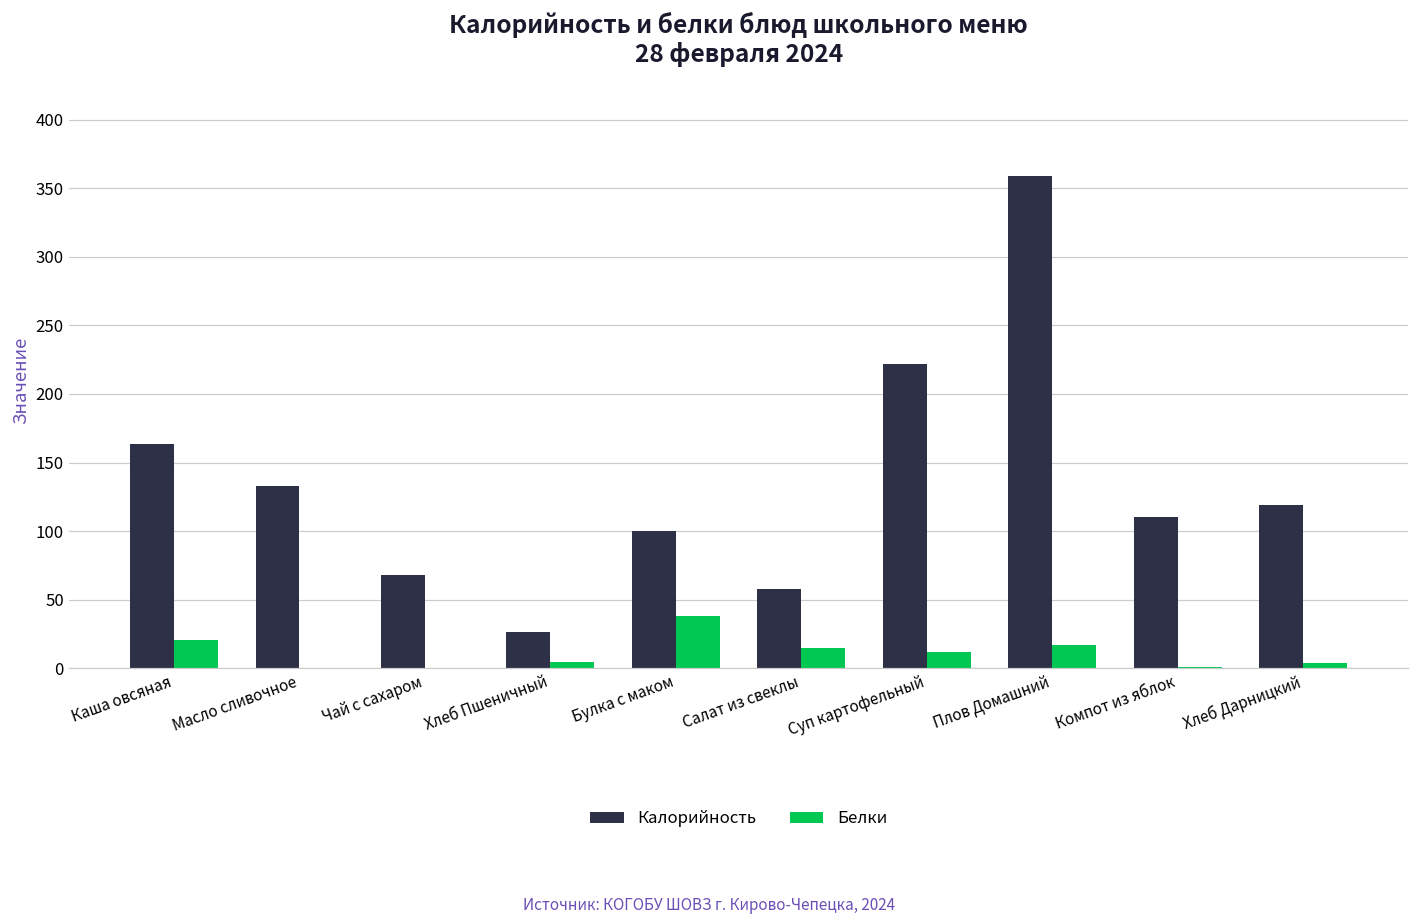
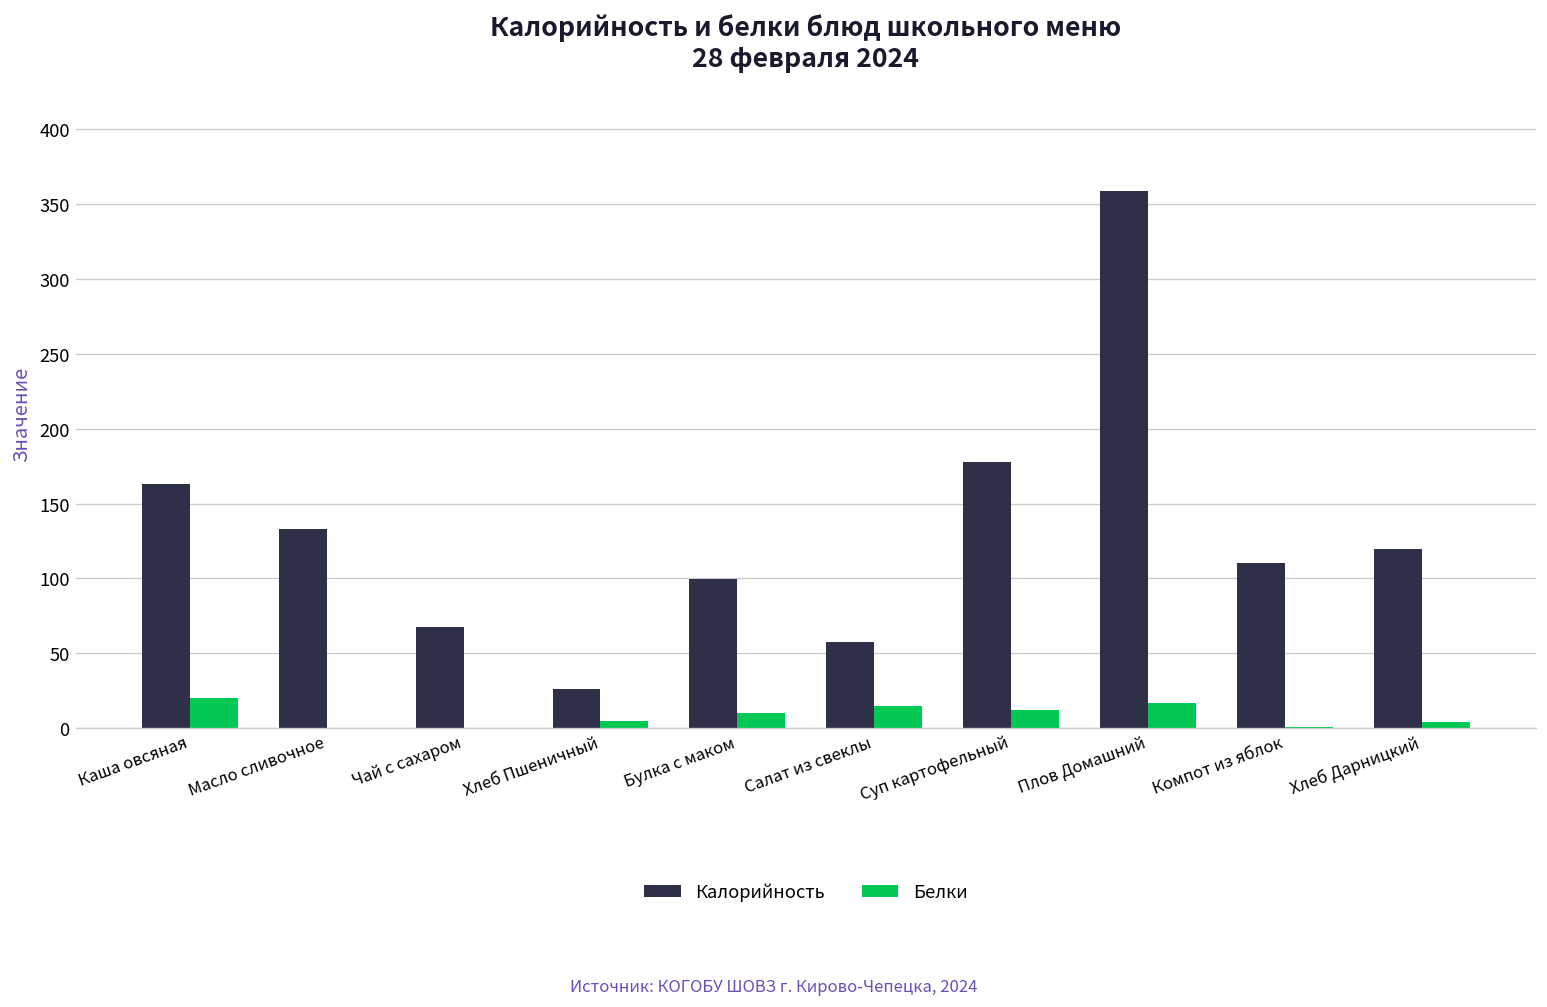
  {
    "Калорийность": {
      "Каша овсяная": 163,
      "Масло сливочное": 133,
      "Чай с сахаром": 68,
      "Хлеб Пшеничный": 26,
      "Булка с маком": 100,
      "Салат из свеклы": 58,
-     "Суп картофельный": 222,
+     "Суп картофельный": 178,
      "Плов Домашний": 359,
      "Компот из яблок": 110,
      "Хлеб Дарницкий": 119
    },
    "Белки": {
      "Каша овсяная": 20,
      "Чай с сахаром": 0,
      "Хлеб Пшеничный": 5,
-     "Булка с маком": 38,
+     "Булка с маком": 10,
      "Салат из свеклы": 15,
      "Суп картофельный": 12,
      "Плов Домашний": 17,
      "Хлеб Дарницкий": 4
    }
  }
